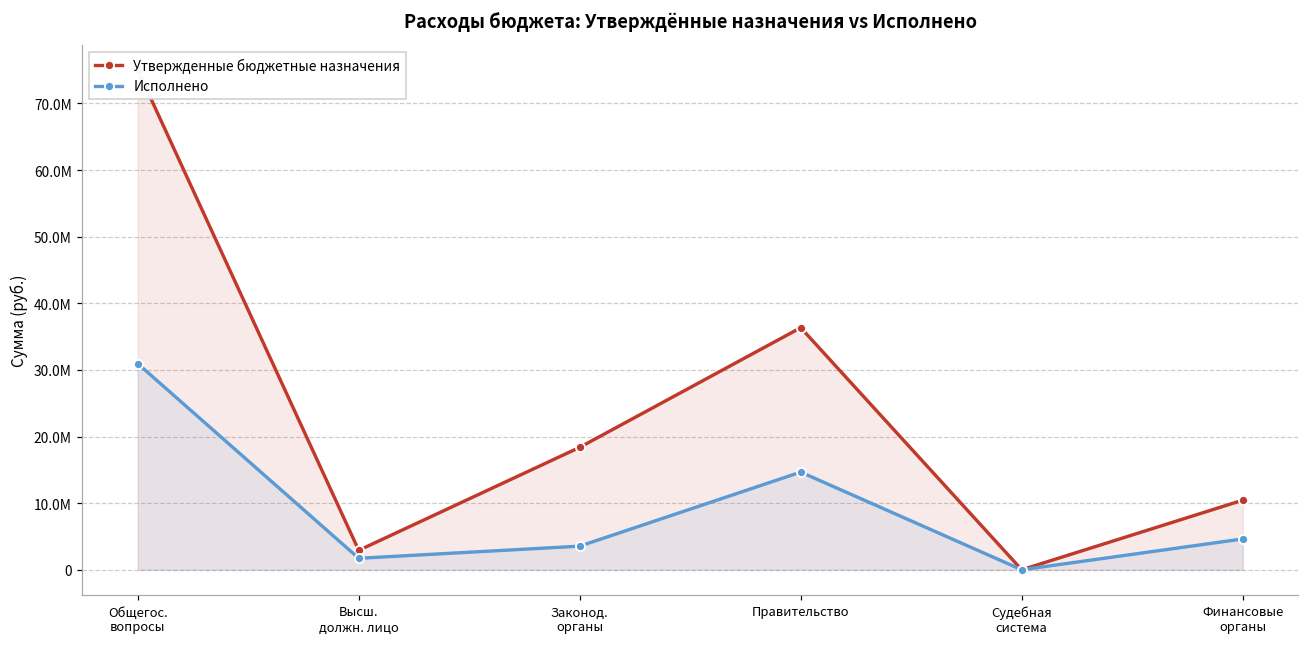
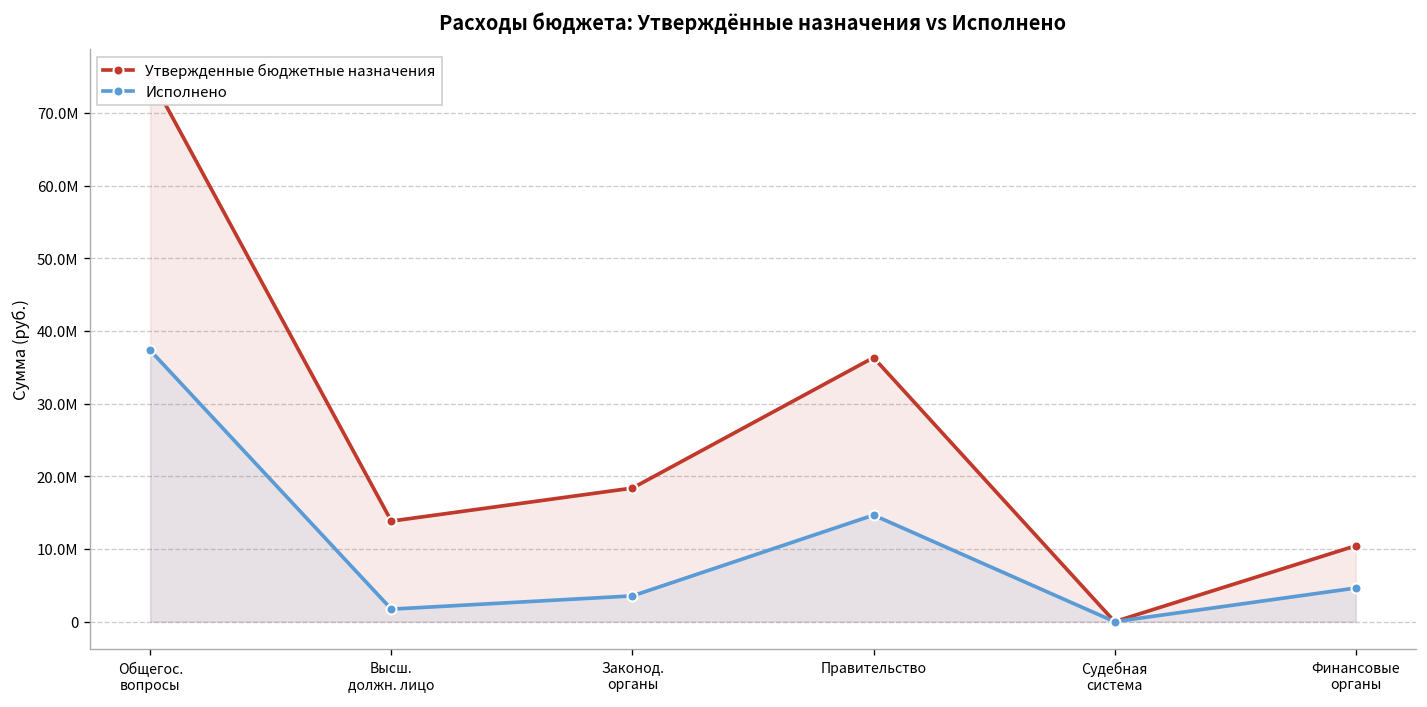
  {
    "Утвержденные бюджетные назначения": {
-     "Высш. должн. лицо": 3000000,
+     "Высш. должн. лицо": 14000000,
      "Законод. органы": 18000000,
      "Правительство": 36000000,
      "Финансовые органы": 10000000
    },
    "Исполнено": {
-     "Общегос. вопросы": 31000000,
+     "Общегос. вопросы": 37000000,
      "Высш. должн. лицо": 2000000,
      "Законод. органы": 4000000,
      "Правительство": 15000000,
      "Финансовые органы": 5000000
    }
  }
